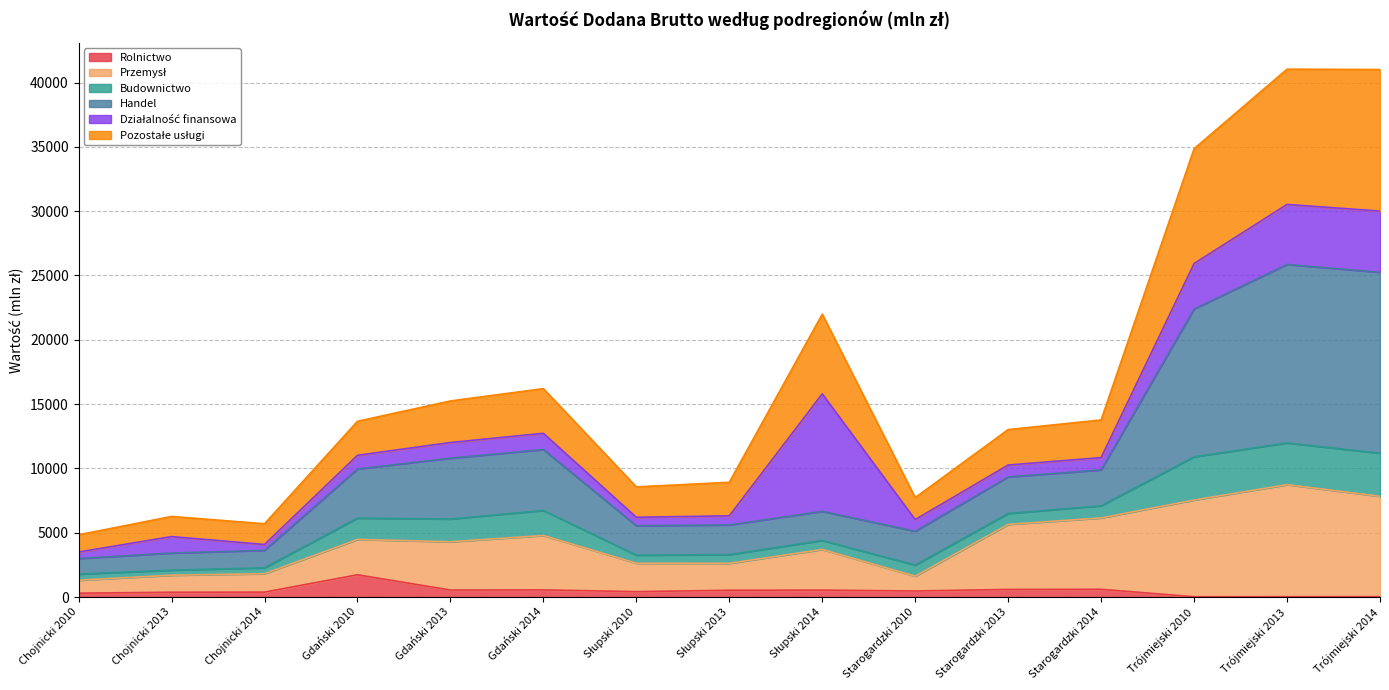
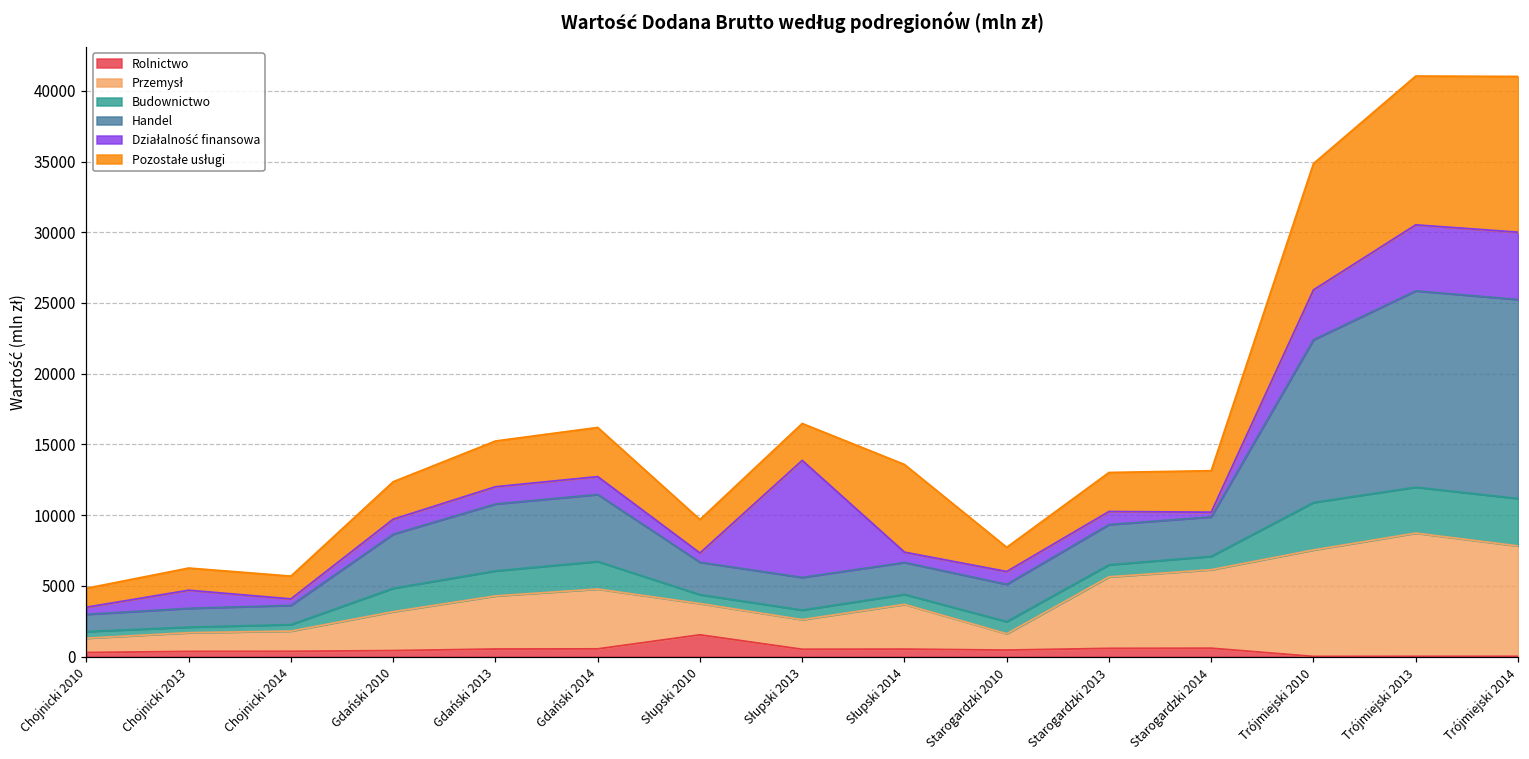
  {
    "Rolnictwo": {
      "Chojnicki 2010": 300,
      "Chojnicki 2013": 400,
      "Chojnicki 2014": 400,
-     "Gdański 2010": 1700,
+     "Gdański 2010": 400,
      "Gdański 2013": 500,
      "Gdański 2014": 600,
-     "Słupski 2010": 400,
+     "Słupski 2010": 1500,
      "Słupski 2013": 500,
      "Słupski 2014": 500,
      "Starogardzki 2010": 500,
      "Starogardzki 2013": 600,
      "Starogardzki 2014": 600,
      "Trójmiejski 2010": 0,
      "Trójmiejski 2013": 0,
      "Trójmiejski 2014": 0
    },
    "Przemysł": {
      "Chojnicki 2010": 1000,
      "Chojnicki 2013": 1300,
      "Chojnicki 2014": 1400,
      "Gdański 2010": 2800,
      "Gdański 2013": 3800,
      "Gdański 2014": 4200,
      "Słupski 2010": 2200,
      "Słupski 2013": 2100,
      "Słupski 2014": 3200,
      "Starogardzki 2010": 1200,
      "Starogardzki 2013": 5100,
      "Starogardzki 2014": 5500,
      "Trójmiejski 2010": 7500,
      "Trójmiejski 2013": 8700,
      "Trójmiejski 2014": 7800
    },
    "Działalność finansowa": {
      "Chojnicki 2010": 500,
      "Chojnicki 2013": 1300,
      "Chojnicki 2014": 500,
      "Gdański 2010": 1100,
      "Gdański 2013": 1200,
      "Gdański 2014": 1300,
      "Słupski 2010": 700,
-     "Słupski 2013": 700,
-     "Słupski 2014": 9100,
+     "Słupski 2013": 8300,
+     "Słupski 2014": 700,
      "Starogardzki 2010": 900,
      "Starogardzki 2013": 900,
-     "Starogardzki 2014": 1000,
+     "Starogardzki 2014": 300,
      "Trójmiejski 2010": 3500,
      "Trójmiejski 2013": 4700,
      "Trójmiejski 2014": 4800
    },
    "Pozostałe usługi": {
      "Chojnicki 2010": 1300,
      "Chojnicki 2013": 1600,
      "Chojnicki 2014": 1600,
      "Gdański 2010": 2600,
      "Gdański 2013": 3200,
      "Gdański 2014": 3500,
      "Słupski 2010": 2400,
      "Słupski 2013": 2600,
      "Słupski 2014": 6200,
      "Starogardzki 2010": 1700,
      "Starogardzki 2013": 2800,
      "Starogardzki 2014": 2900,
      "Trójmiejski 2010": 8900,
      "Trójmiejski 2013": 10500,
      "Trójmiejski 2014": 11000
    }
  }
